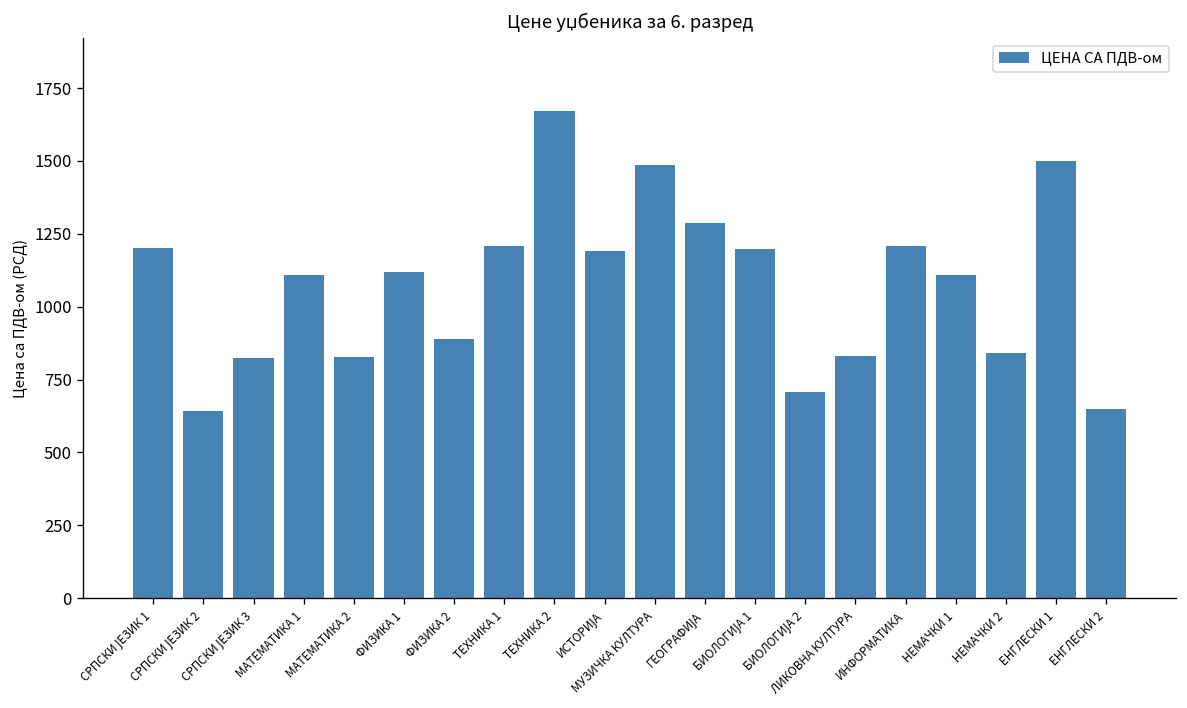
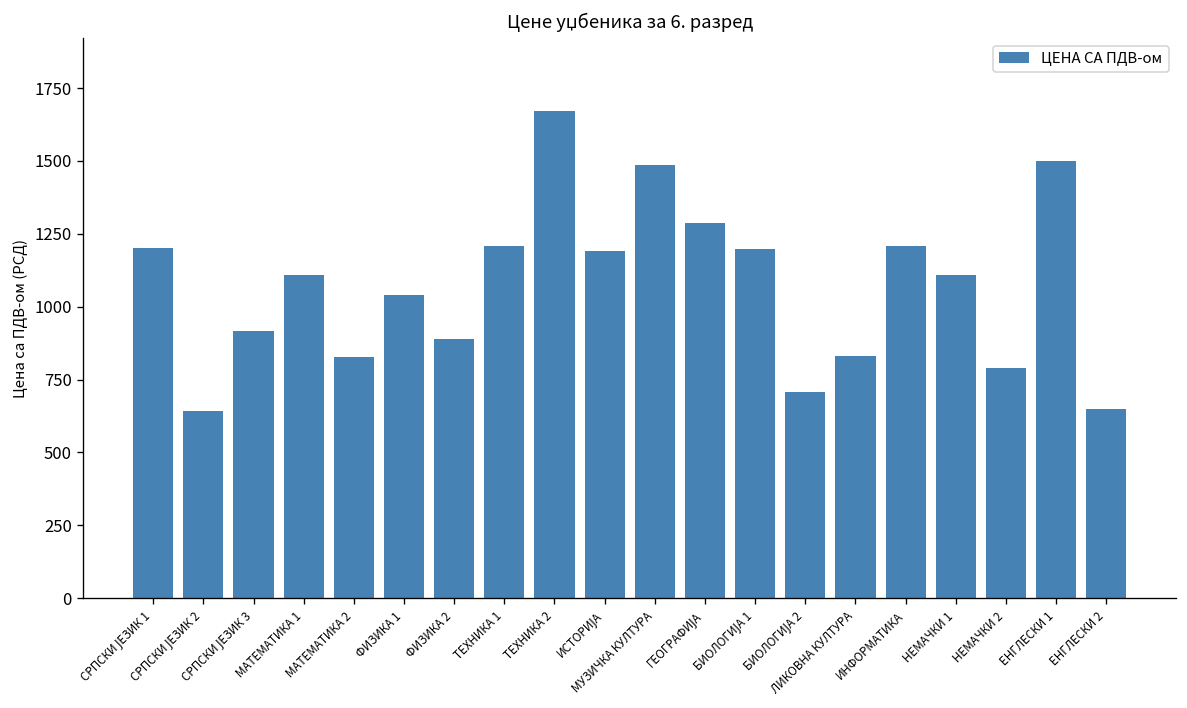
  {
    "СРПСКИ ЈЕЗИК 1": 1200,
    "СРПСКИ ЈЕЗИК 2": 640,
-   "СРПСКИ ЈЕЗИК 3": 830,
+   "СРПСКИ ЈЕЗИК 3": 920,
    "МАТЕМАТИКА 1": 1110,
    "МАТЕМАТИКА 2": 830,
-   "ФИЗИКА 1": 1120,
+   "ФИЗИКА 1": 1040,
    "ФИЗИКА 2": 890,
    "ТЕХНИКА 1": 1210,
    "ТЕХНИКА 2": 1670,
    "ИСТОРИЈА": 1190,
    "МУЗИЧКА КУЛТУРА": 1490,
    "ГЕОГРАФИЈА": 1290,
    "БИОЛОГИЈА 1": 1200,
    "БИОЛОГИЈА 2": 710,
    "ЛИКОВНА КУЛТУРА": 830,
    "ИНФОРМАТИКА": 1210,
    "НЕМАЧКИ 1": 1110,
-   "НЕМАЧКИ 2": 840,
+   "НЕМАЧКИ 2": 790,
    "ЕНГЛЕСКИ 1": 1500,
    "ЕНГЛЕСКИ 2": 650
  }
